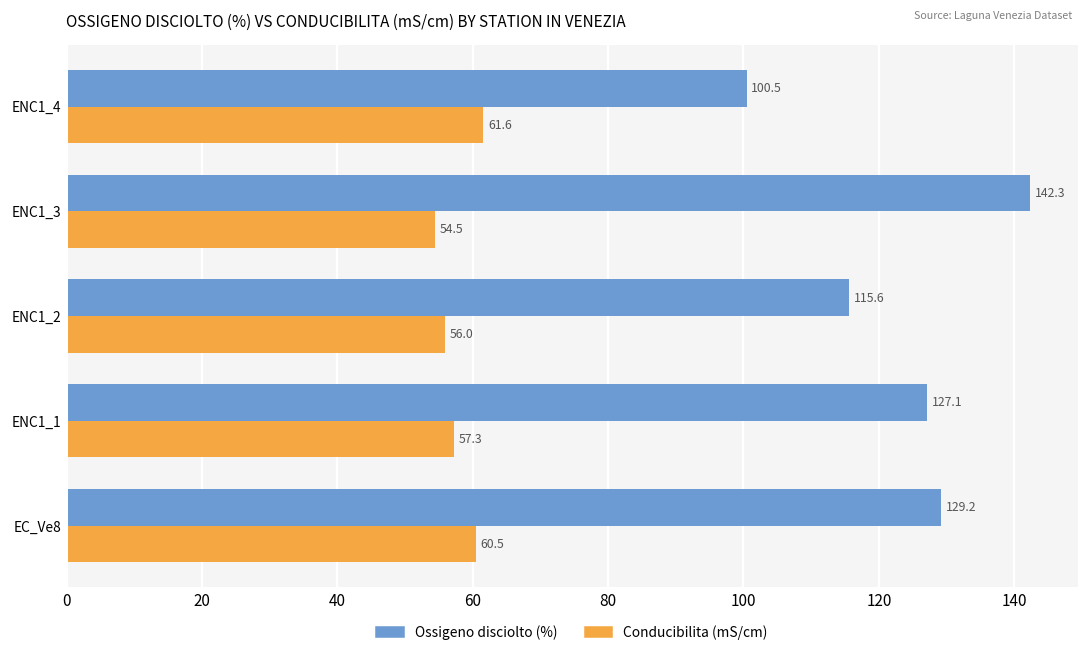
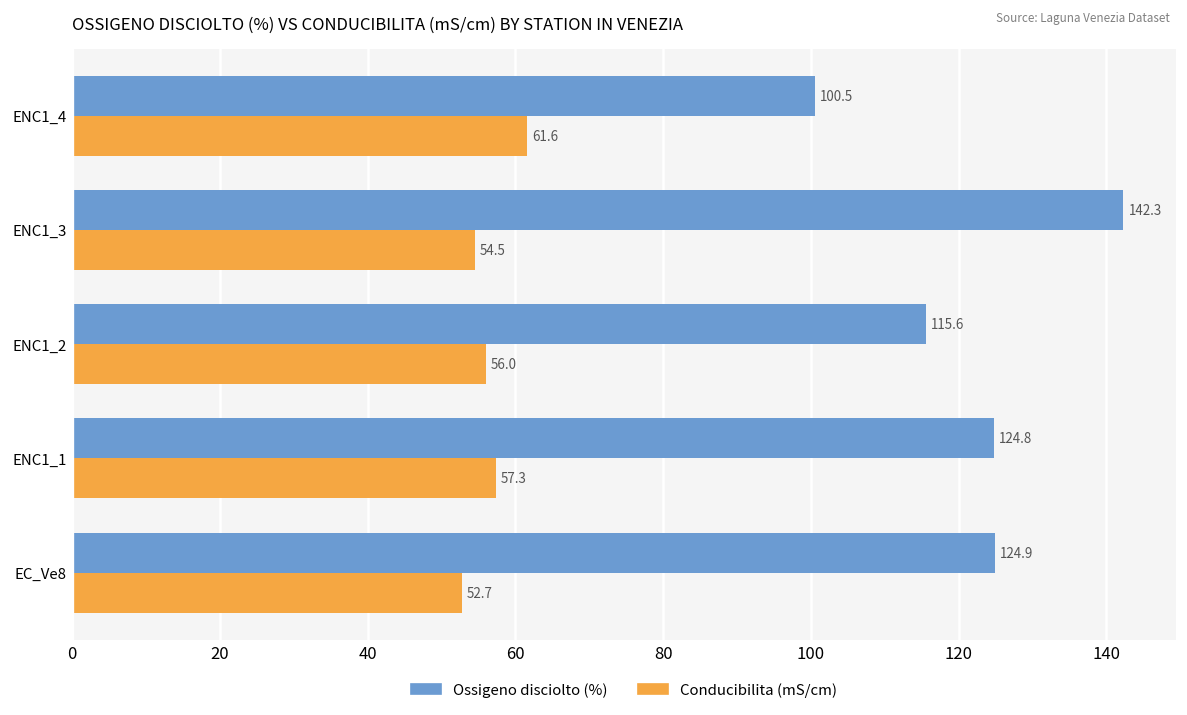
  {
    "Ossigeno disciolto (%)": {
      "ENC1_4": 100.5,
      "ENC1_3": 142.3,
      "ENC1_2": 115.6,
-     "ENC1_1": 127.1,
-     "EC_Ve8": 129.2
+     "ENC1_1": 124.8,
+     "EC_Ve8": 124.9
    },
    "Conducibilita (mS/cm)": {
      "ENC1_4": 61.6,
      "ENC1_3": 54.5,
      "ENC1_2": 56.0,
      "ENC1_1": 57.3,
-     "EC_Ve8": 60.5
+     "EC_Ve8": 52.7
    }
  }
